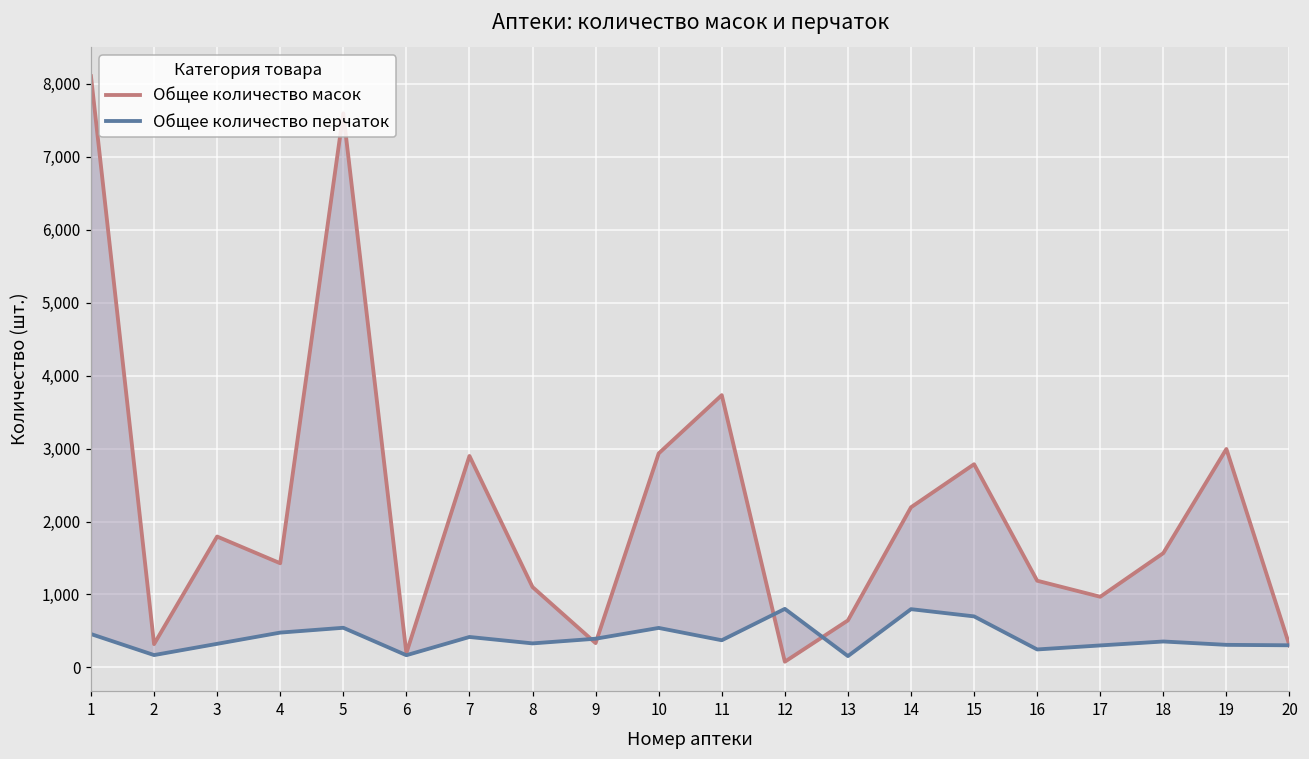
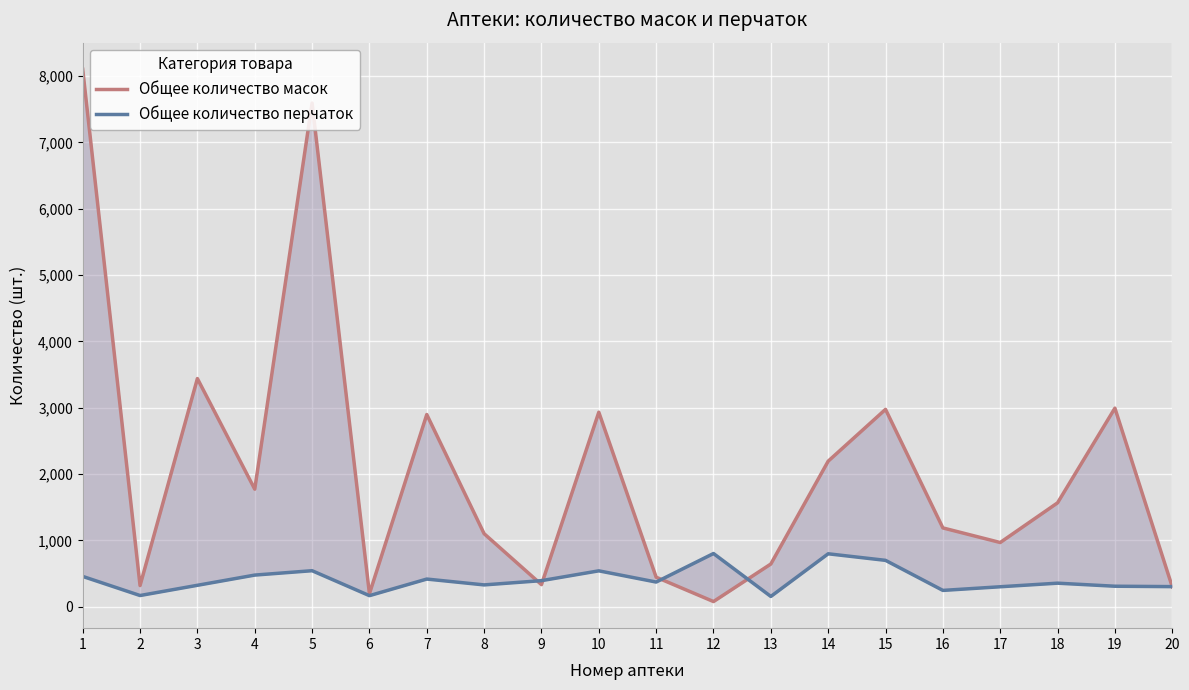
  {
    "Общее количество масок": {
-     "3": "1,800",
-     "4": "1,400",
+     "3": "3,400",
+     "4": "1,800",
      "9": "300",
-     "11": "3,700",
+     "11": "400",
      "12": "100",
-     "15": "2,800"
+     "15": "3,000"
    },
    "Общее количество перчаток": {
      "1": "500",
      "2": "200",
      "3": "300",
      "4": "500",
      "5": "500",
      "7": "400",
      "8": "300",
      "10": "500",
      "11": "400",
      "13": "200",
      "14": "800",
      "15": "700",
      "16": "200",
      "17": "300",
      "18": "400",
      "19": "300"
    }
  }
